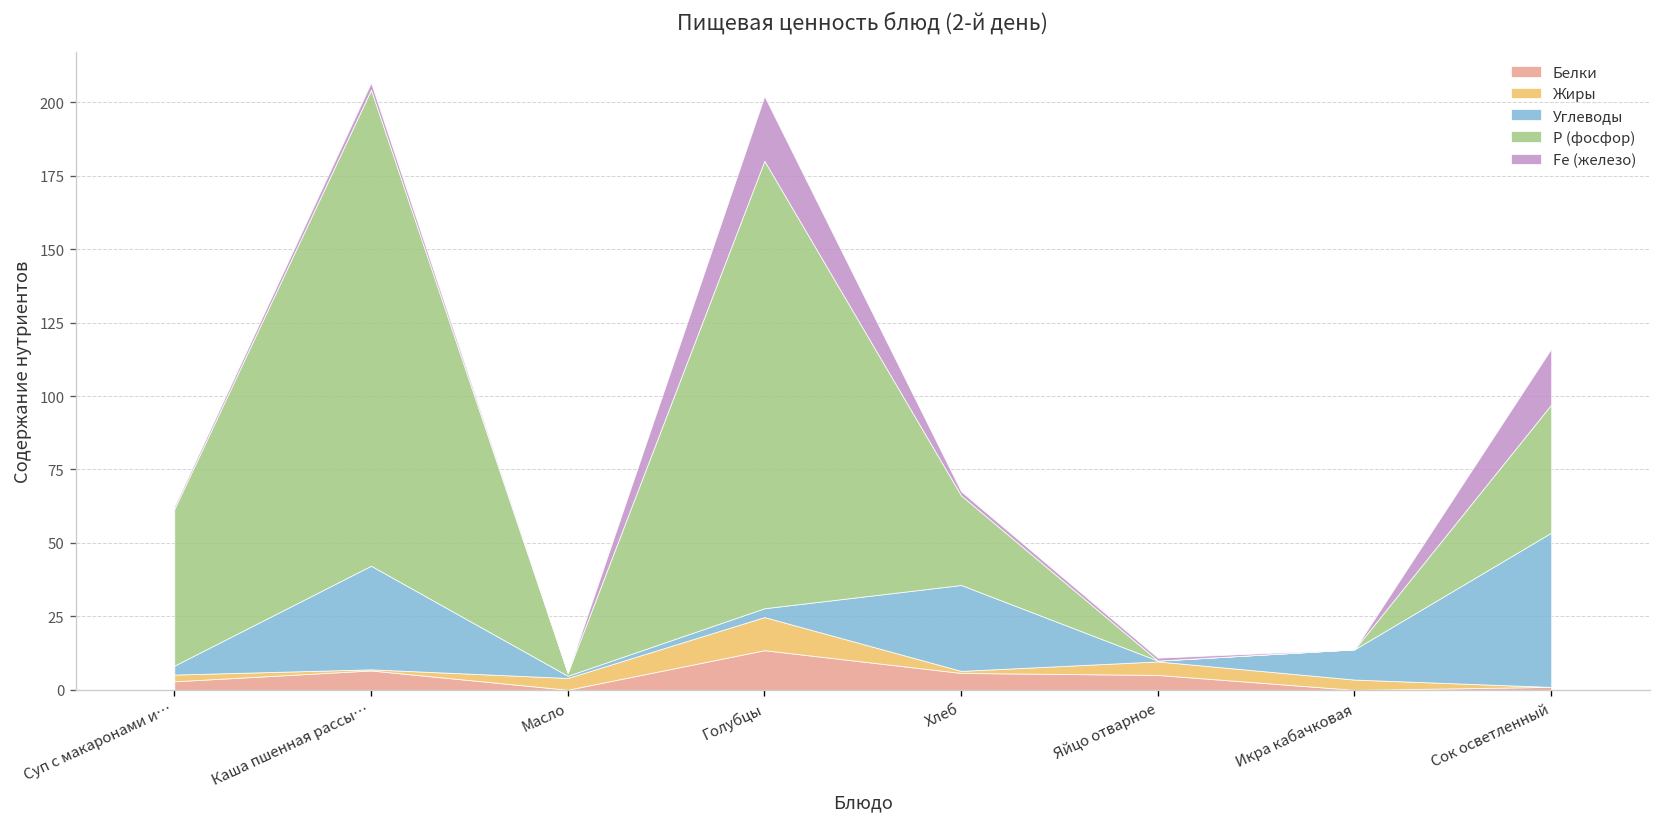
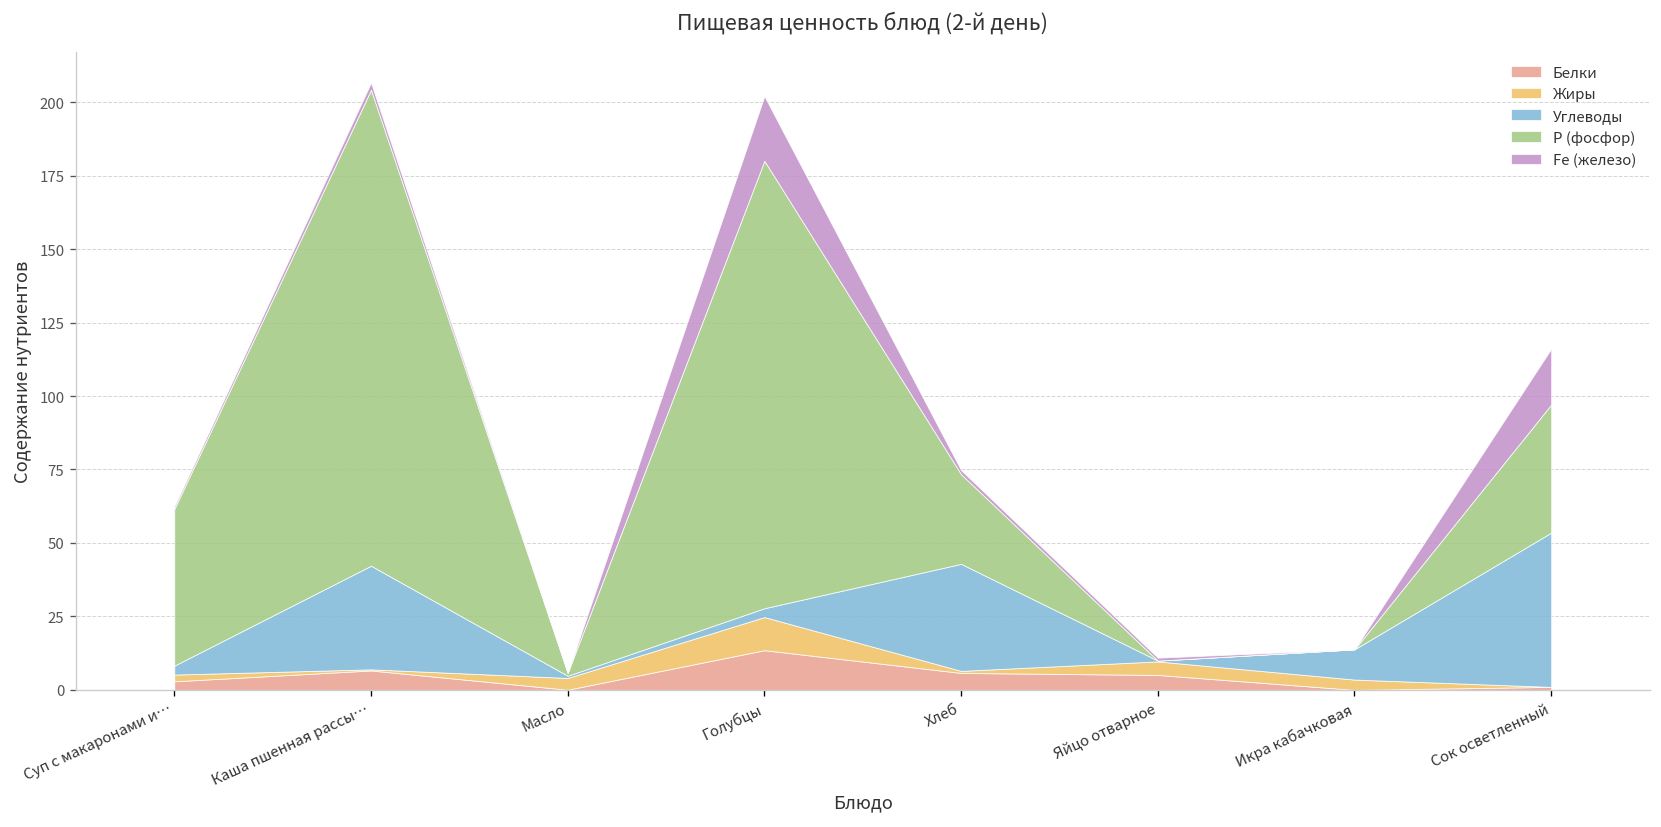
  {
    "Углеводы": {
      "Суп с макаронами и…": 3,
      "Каша пшенная рассы…": 35,
      "Голубцы": 3,
-     "Хлеб": 29,
+     "Хлеб": 36,
      "Сок осветленный": 53
    },
    "Р (фосфор)": {
      "Каша пшенная рассы…": 162,
      "Голубцы": 152,
      "Хлеб": 31,
      "Сок осветленный": 44
    },
    "Fe (железо)": {
      "Каша пшенная рассы…": 2,
      "Голубцы": 22,
      "Хлеб": 1,
      "Сок осветленный": 19
    }
  }
